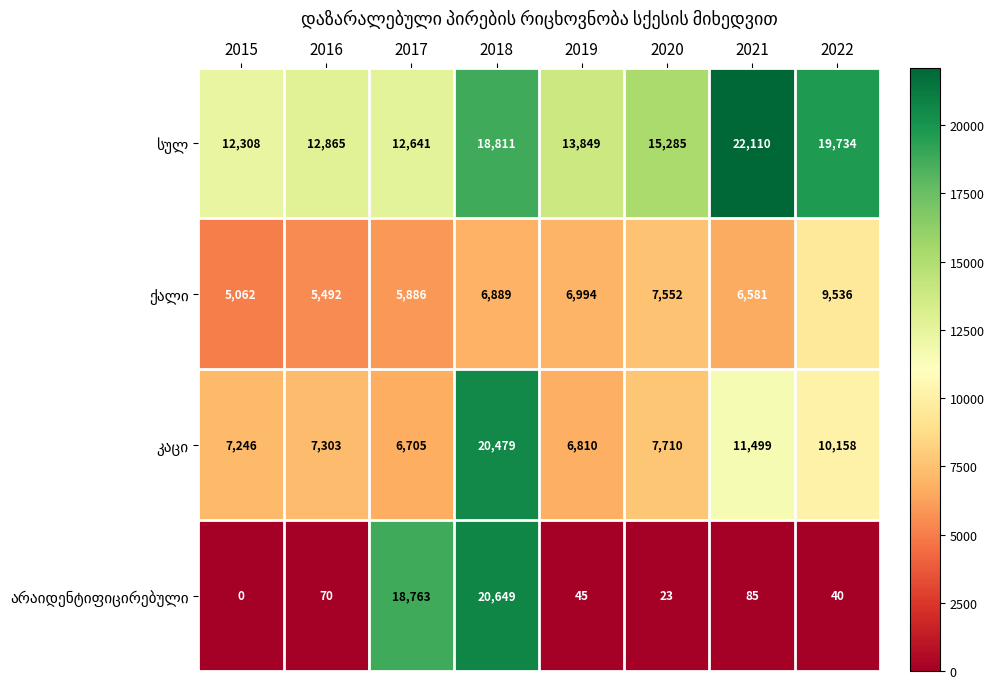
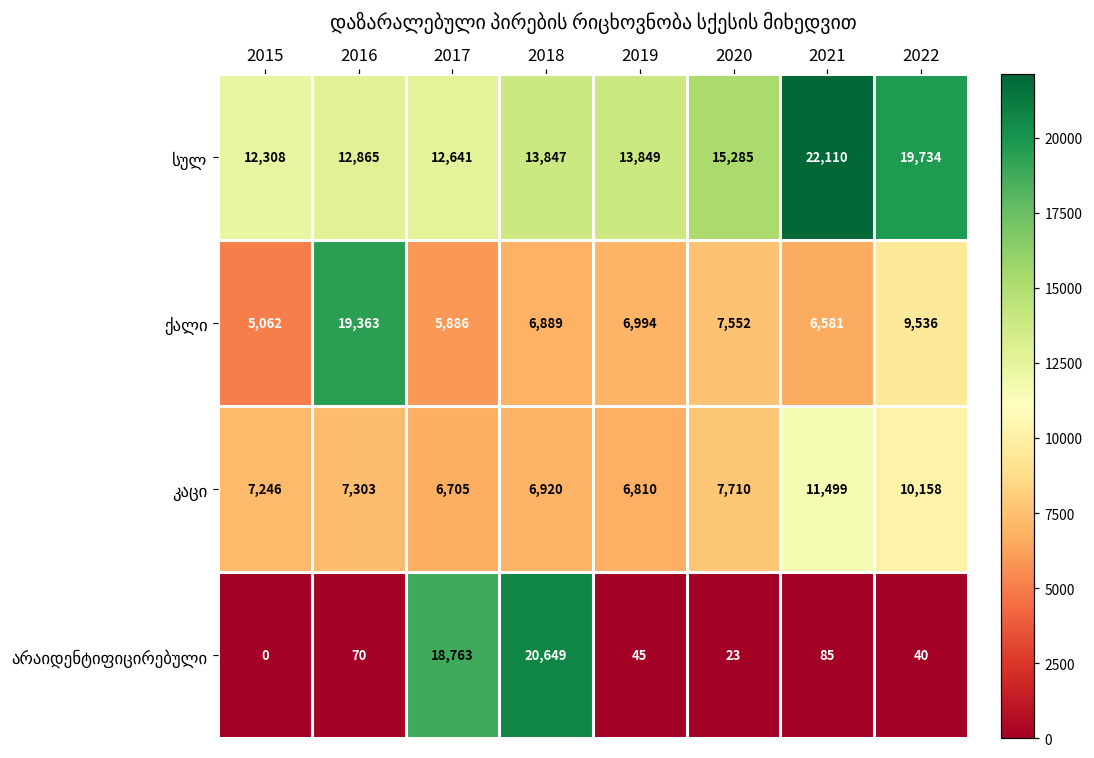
  {
    "სულ": {
      "2015": "12,308",
      "2016": "12,865",
      "2017": "12,641",
-     "2018": "18,811",
+     "2018": "13,847",
      "2019": "13,849",
      "2020": "15,285",
      "2021": "22,110",
      "2022": "19,734"
    },
    "ქალი": {
      "2015": "5,062",
-     "2016": "5,492",
+     "2016": "19,363",
      "2017": "5,886",
      "2018": "6,889",
      "2019": "6,994",
      "2020": "7,552",
      "2021": "6,581",
      "2022": "9,536"
    },
    "კაცი": {
      "2015": "7,246",
      "2016": "7,303",
      "2017": "6,705",
-     "2018": "20,479",
+     "2018": "6,920",
      "2019": "6,810",
      "2020": "7,710",
      "2021": "11,499",
      "2022": "10,158"
    },
    "არაიდენტიფიცირებული": {
      "2015": "0",
      "2016": "70",
      "2017": "18,763",
      "2018": "20,649",
      "2019": "45",
      "2020": "23",
      "2021": "85",
      "2022": "40"
    }
  }
